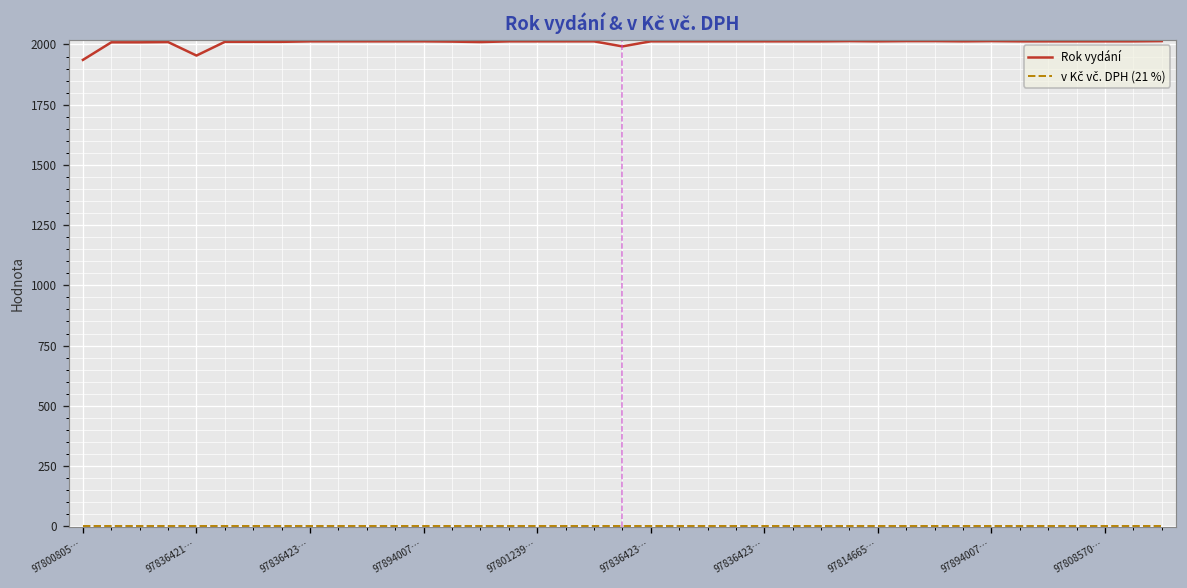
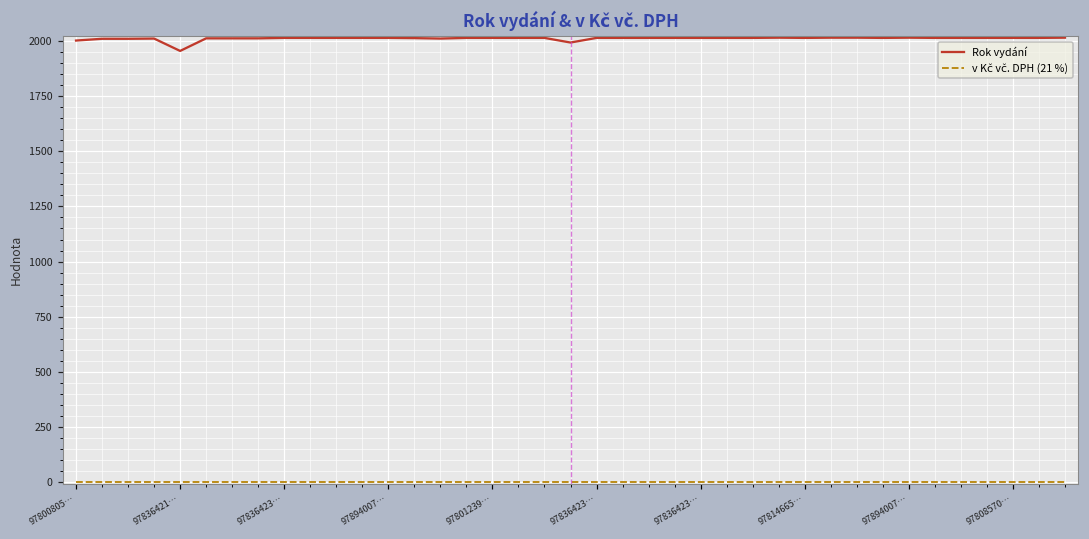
  {
    "Rok vydání": {
-     "97800805…": 1940,
+     "97800805…": 2000,
      "97836421…": 1950,
      "97801239…": 2010,
      "97814665…": 2010,
      "97808570…": 2010
    },
    "v Kč vč. DPH (21 %)": {
      "97800805…": 0,
      "97836421…": 0,
      "97801239…": 0,
      "97814665…": 0,
      "97808570…": 0
    }
  }
